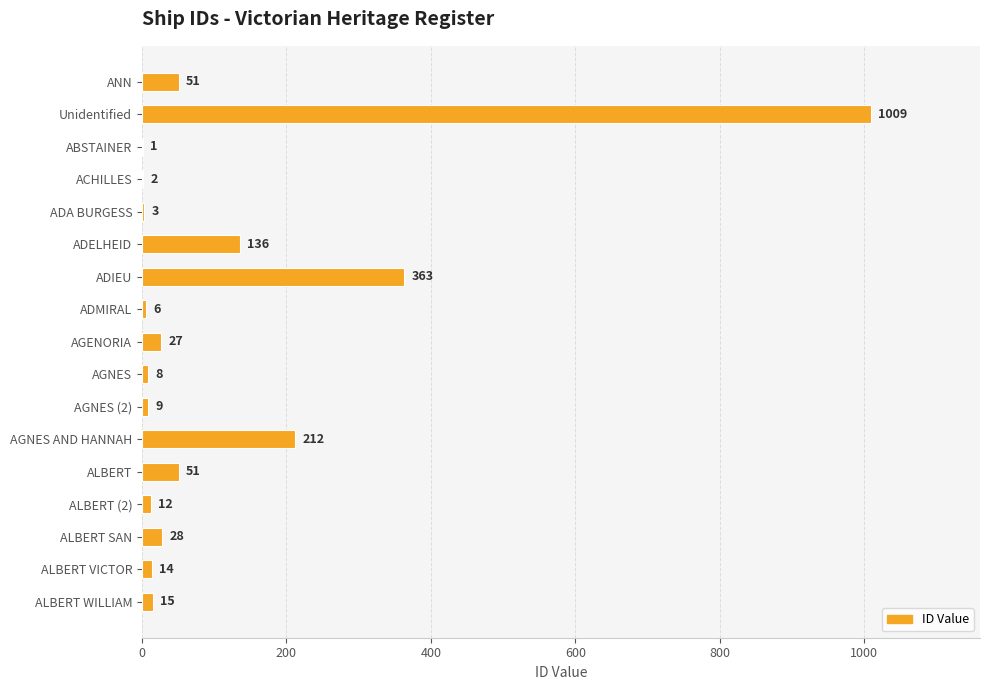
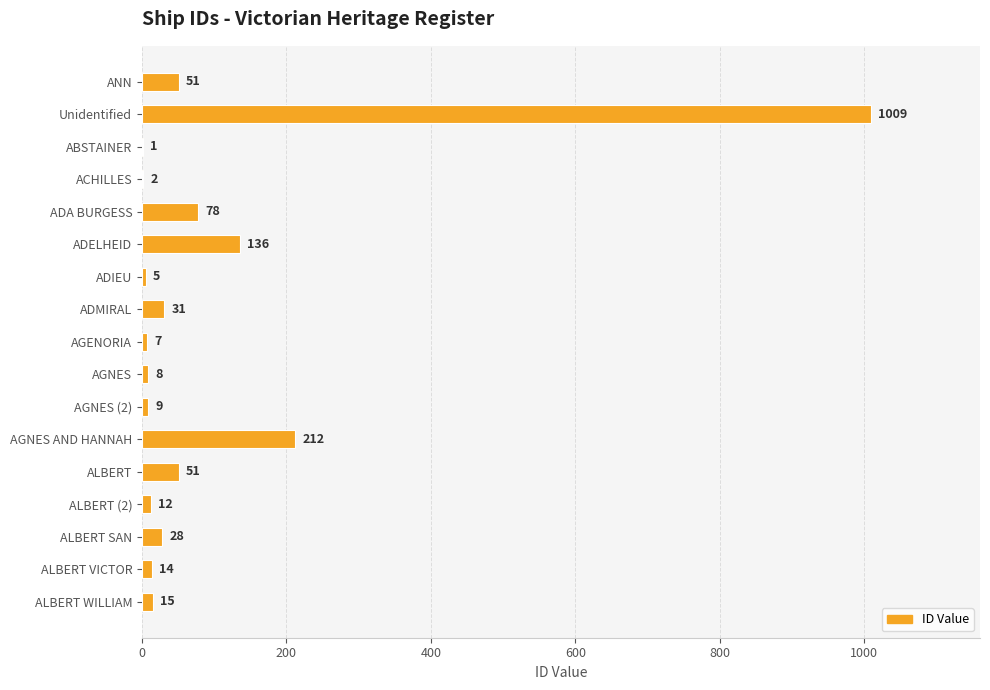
  {
    "ANN": 51,
    "Unidentified": 1009,
    "ABSTAINER": 1,
    "ACHILLES": 2,
-   "ADA BURGESS": 3,
+   "ADA BURGESS": 78,
    "ADELHEID": 136,
-   "ADIEU": 363,
-   "ADMIRAL": 6,
-   "AGENORIA": 27,
+   "ADIEU": 5,
+   "ADMIRAL": 31,
+   "AGENORIA": 7,
    "AGNES": 8,
    "AGNES (2)": 9,
    "AGNES AND HANNAH": 212,
    "ALBERT": 51,
    "ALBERT (2)": 12,
    "ALBERT SAN": 28,
    "ALBERT VICTOR": 14,
    "ALBERT WILLIAM": 15
  }
